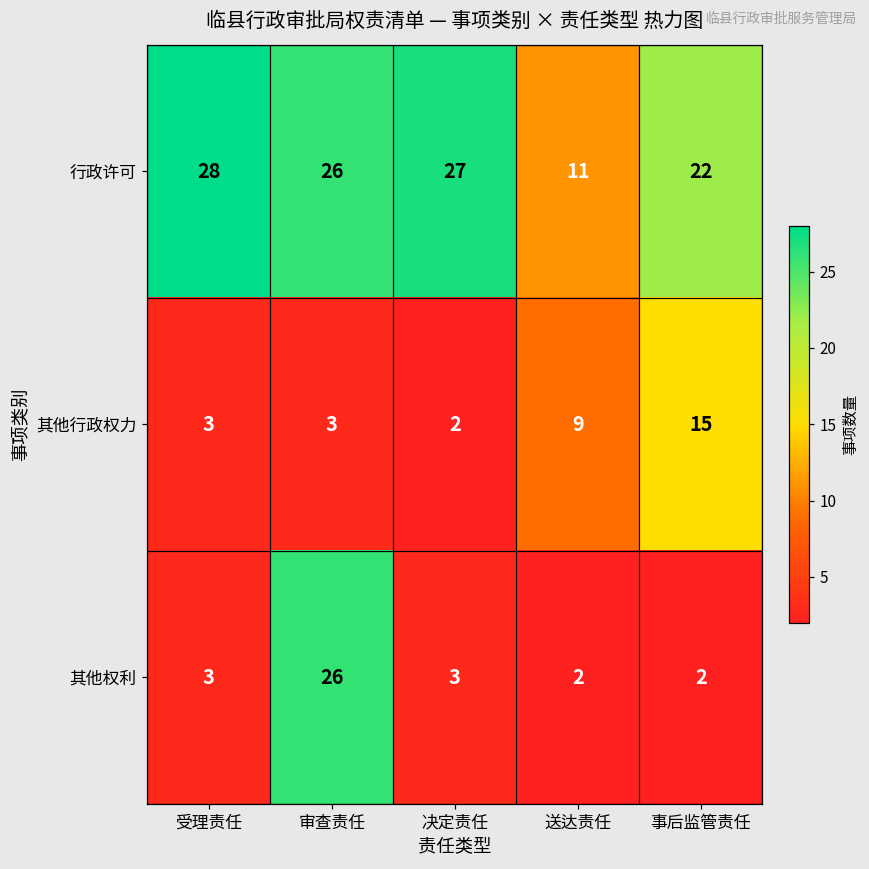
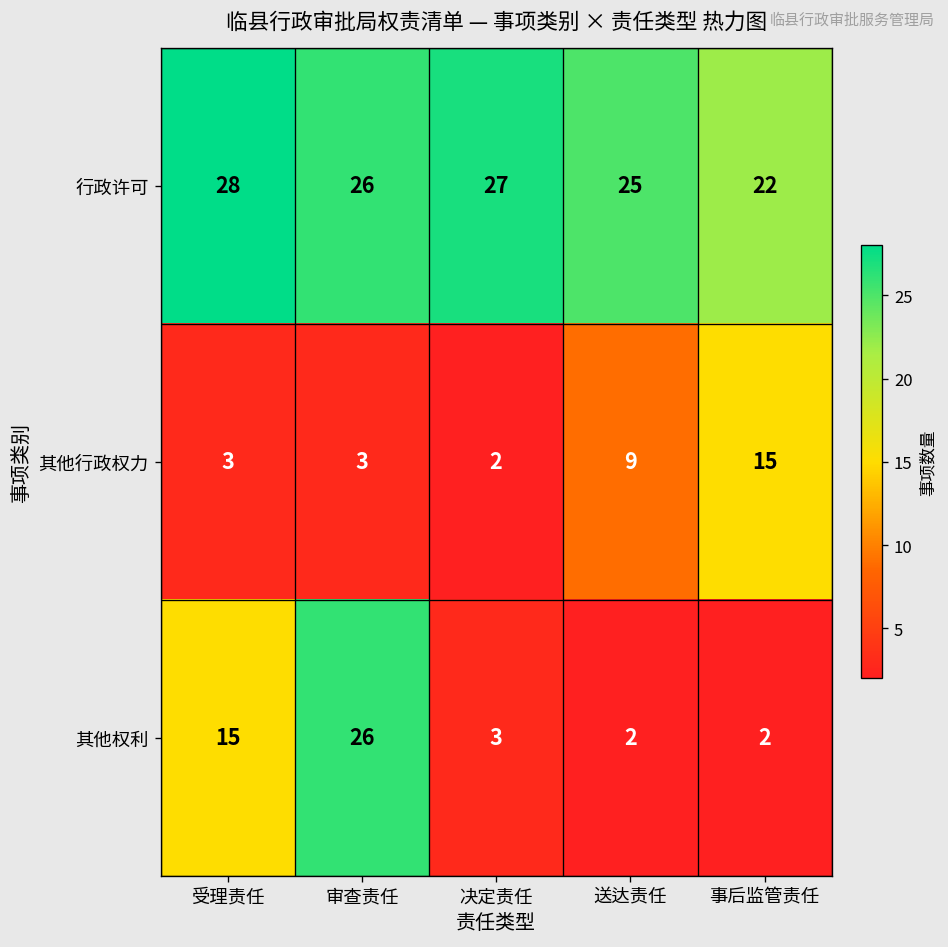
  {
    "行政许可": {
      "受理责任": 28,
      "审查责任": 26,
      "决定责任": 27,
-     "送达责任": 11,
+     "送达责任": 25,
      "事后监管责任": 22
    },
    "其他行政权力": {
      "受理责任": 3,
      "审查责任": 3,
      "决定责任": 2,
      "送达责任": 9,
      "事后监管责任": 15
    },
    "其他权利": {
-     "受理责任": 3,
+     "受理责任": 15,
      "审查责任": 26,
      "决定责任": 3,
      "送达责任": 2,
      "事后监管责任": 2
    }
  }
